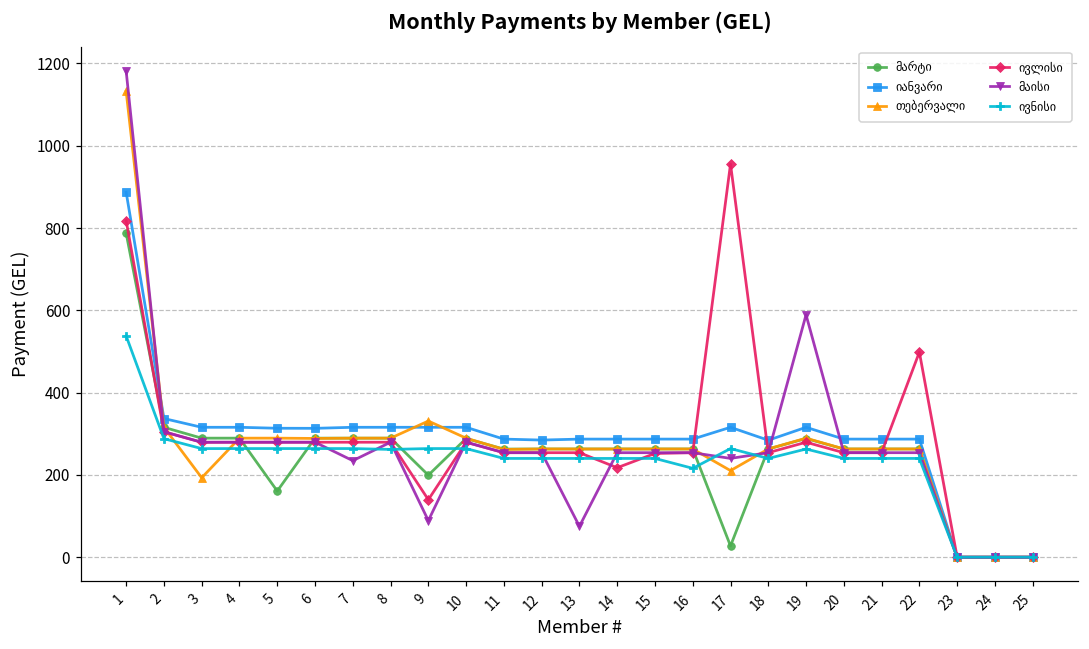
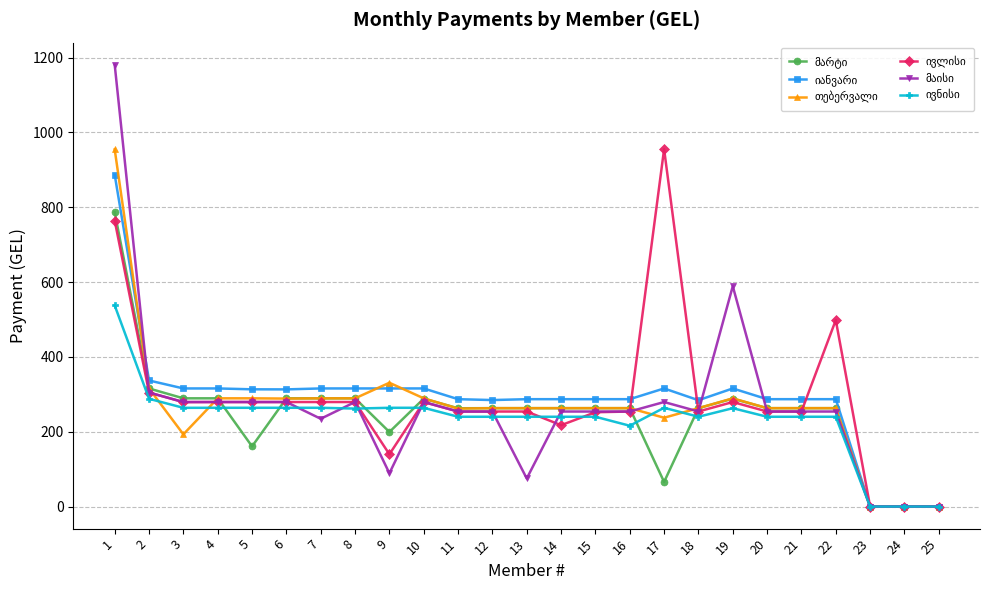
  {
    "მარტი": {
      "1": 790,
      "3": 290,
      "5": 160,
      "9": 200,
-     "17": 30
+     "17": 70
    },
    "თებერვალი": {
-     "1": 1130,
+     "1": 950,
      "3": 190,
      "5": 290,
      "9": 330,
-     "17": 210
+     "17": 240
    },
    "ივლისი": {
-     "1": 820,
+     "1": 760,
      "7": 280,
      "9": 140,
      "13": 250,
      "14": 220,
      "17": 960,
      "19": 280,
      "22": 500
    },
    "მაისი": {
      "1": 1180,
      "7": 230,
      "9": 90,
      "13": 80,
      "14": 250,
-     "17": 240,
+     "17": 280,
      "19": 590,
      "22": 250
    }
  }
